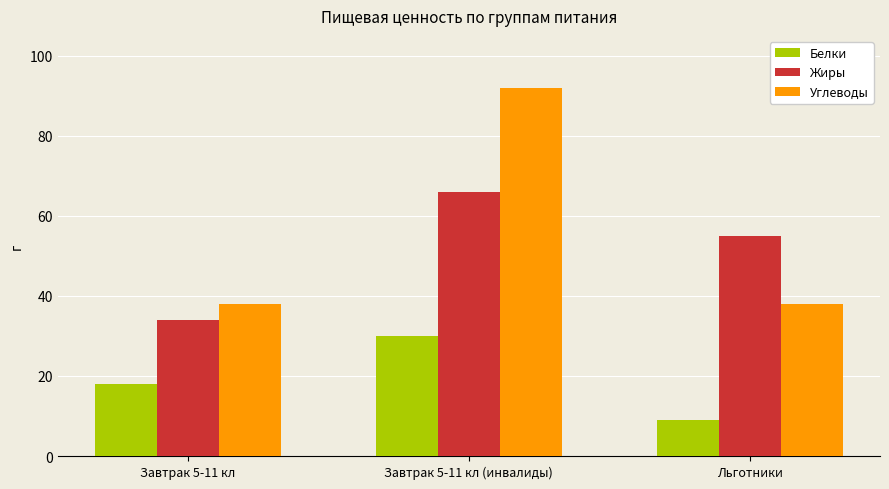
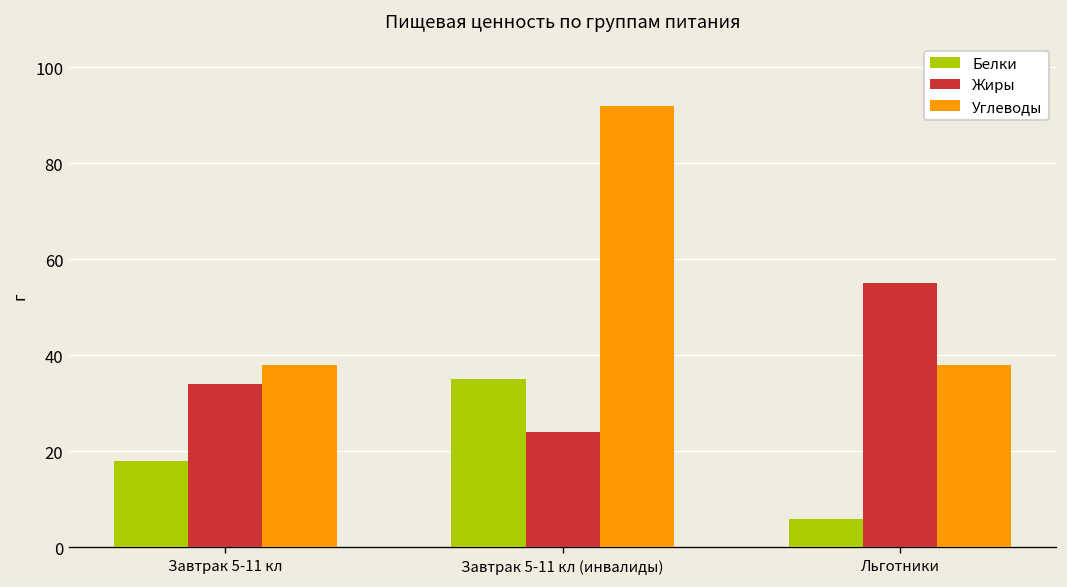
  {
    "Белки": {
      "Завтрак 5-11 кл": 18,
-     "Завтрак 5-11 кл (инвалиды)": 30,
-     "Льготники": 9
+     "Завтрак 5-11 кл (инвалиды)": 35,
+     "Льготники": 6
    },
    "Жиры": {
      "Завтрак 5-11 кл": 34,
-     "Завтрак 5-11 кл (инвалиды)": 66,
+     "Завтрак 5-11 кл (инвалиды)": 24,
      "Льготники": 55
    },
    "Углеводы": {
      "Завтрак 5-11 кл": 38,
      "Завтрак 5-11 кл (инвалиды)": 92,
      "Льготники": 38
    }
  }
